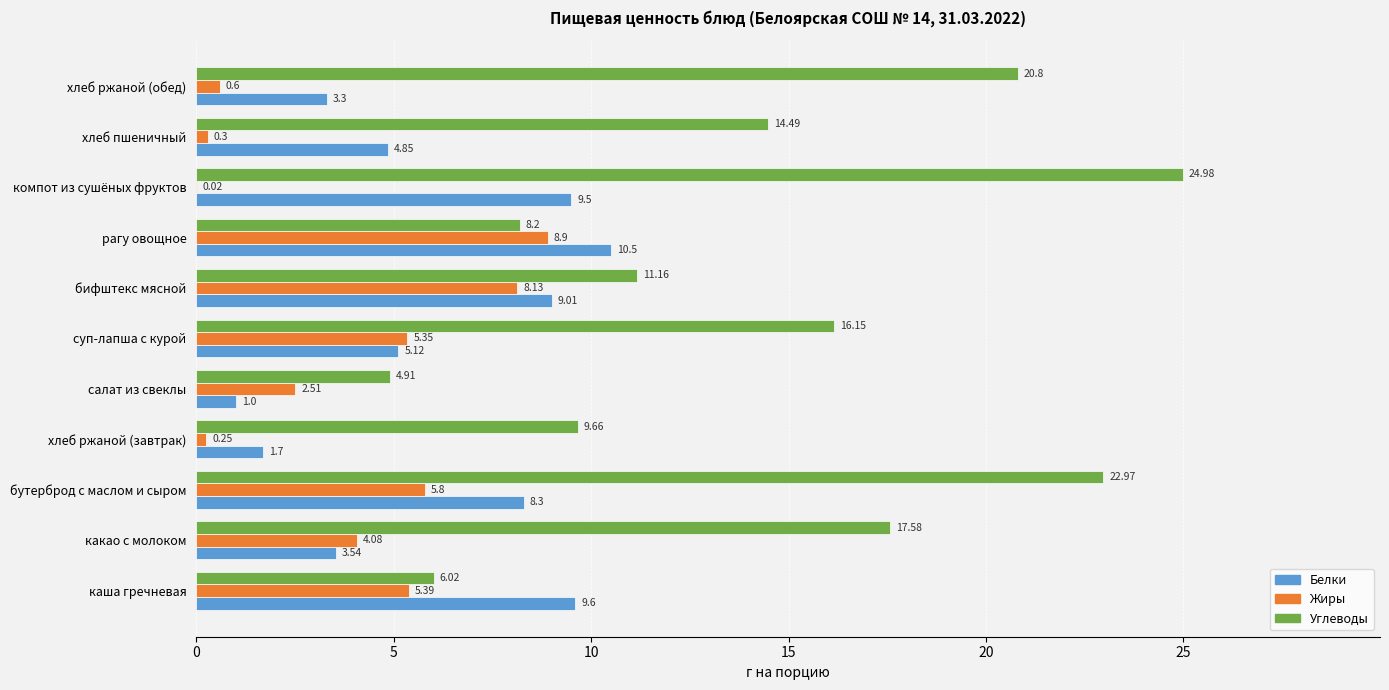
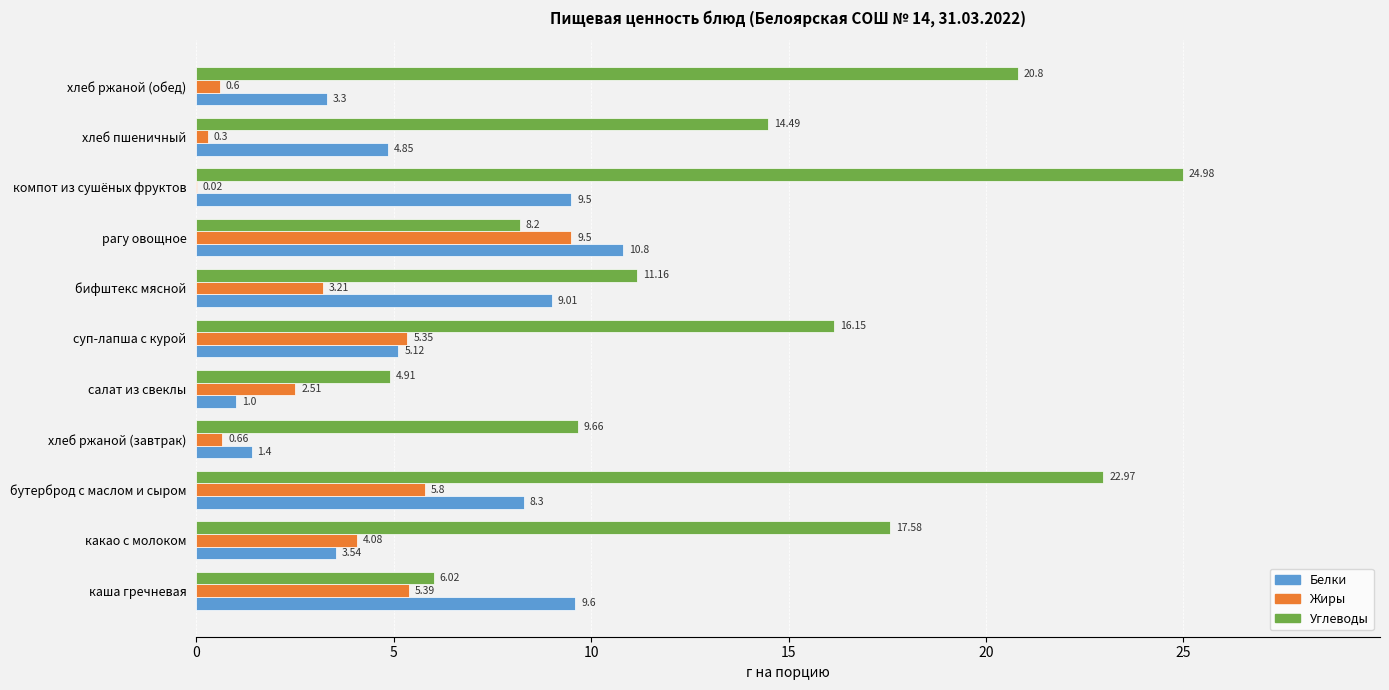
  {
    "Белки": {
      "хлеб ржаной (обед)": 3.3,
      "хлеб пшеничный": 4.85,
      "компот из сушёных фруктов": 9.5,
-     "рагу овощное": 10.5,
+     "рагу овощное": 10.8,
      "бифштекс мясной": 9.01,
      "суп-лапша с курой": 5.12,
      "салат из свеклы": 1.0,
-     "хлеб ржаной (завтрак)": 1.7,
+     "хлеб ржаной (завтрак)": 1.4,
      "бутерброд с маслом и сыром": 8.3,
      "какао с молоком": 3.54,
      "каша гречневая": 9.6
    },
    "Жиры": {
      "хлеб ржаной (обед)": 0.6,
      "хлеб пшеничный": 0.3,
      "компот из сушёных фруктов": 0.02,
-     "рагу овощное": 8.9,
-     "бифштекс мясной": 8.13,
+     "рагу овощное": 9.5,
+     "бифштекс мясной": 3.21,
      "суп-лапша с курой": 5.35,
      "салат из свеклы": 2.51,
-     "хлеб ржаной (завтрак)": 0.25,
+     "хлеб ржаной (завтрак)": 0.66,
      "бутерброд с маслом и сыром": 5.8,
      "какао с молоком": 4.08,
      "каша гречневая": 5.39
    },
    "Углеводы": {
      "хлеб ржаной (обед)": 20.8,
      "хлеб пшеничный": 14.49,
      "компот из сушёных фруктов": 24.98,
      "рагу овощное": 8.2,
      "бифштекс мясной": 11.16,
      "суп-лапша с курой": 16.15,
      "салат из свеклы": 4.91,
      "хлеб ржаной (завтрак)": 9.66,
      "бутерброд с маслом и сыром": 22.97,
      "какао с молоком": 17.58,
      "каша гречневая": 6.02
    }
  }
